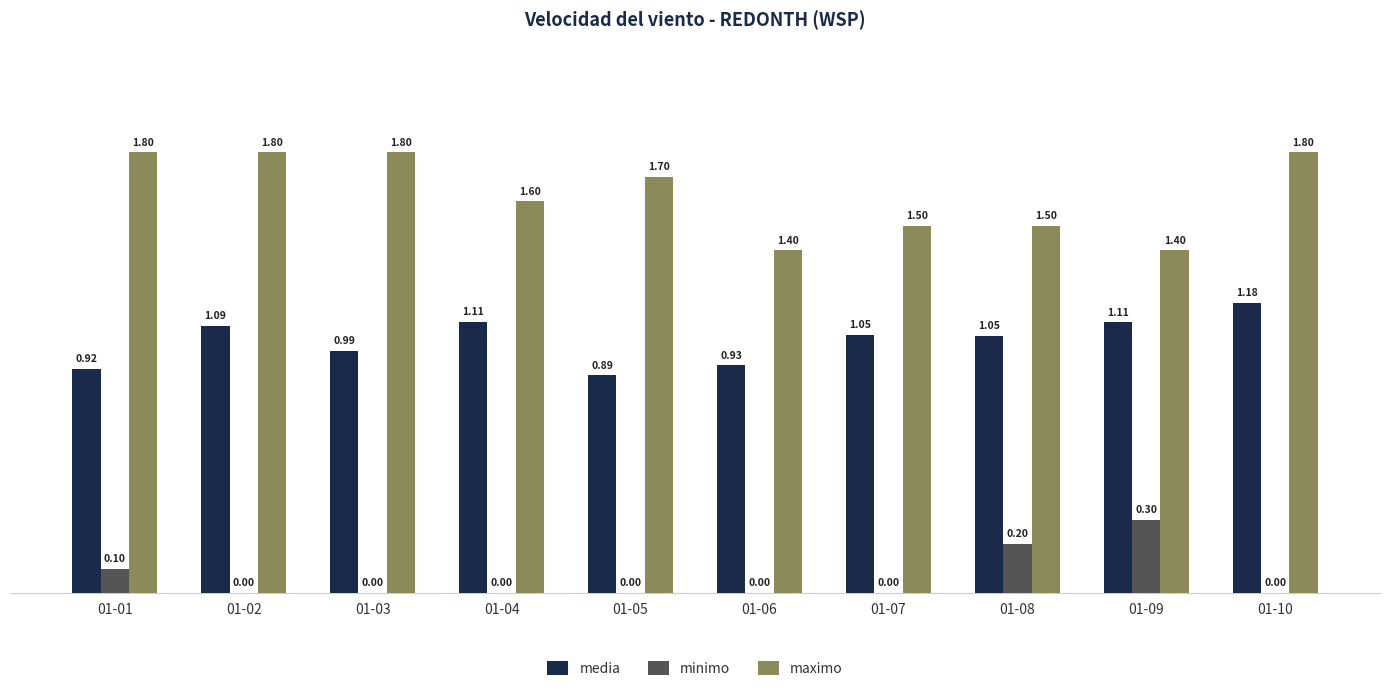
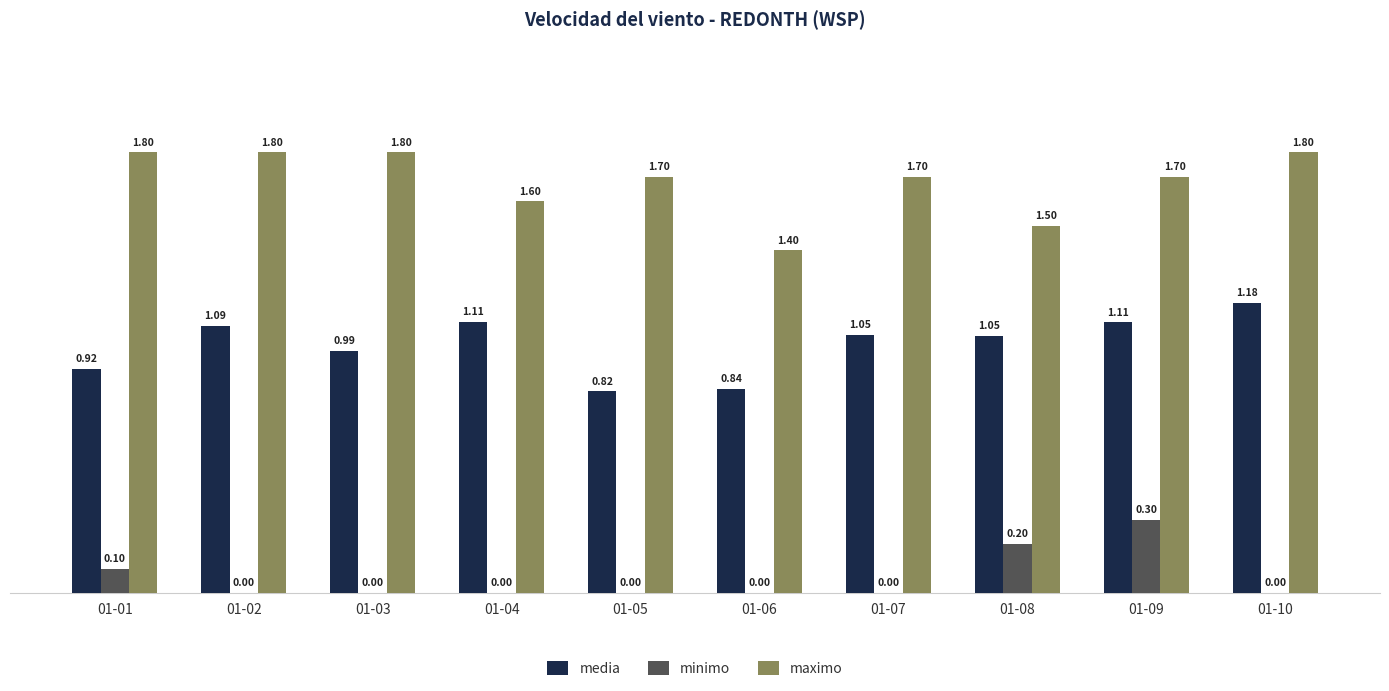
  {
    "media": {
      "01-01": 0.92,
      "01-02": 1.09,
      "01-03": 0.99,
      "01-04": 1.11,
-     "01-05": 0.89,
-     "01-06": 0.93,
+     "01-05": 0.82,
+     "01-06": 0.84,
      "01-07": 1.05,
      "01-08": 1.05,
      "01-09": 1.11,
      "01-10": 1.18
    },
    "minimo": {
      "01-01": 0.10,
      "01-02": 0.00,
      "01-03": 0.00,
      "01-04": 0.00,
      "01-05": 0.00,
      "01-06": 0.00,
      "01-07": 0.00,
      "01-08": 0.20,
      "01-09": 0.30,
      "01-10": 0.00
    },
    "maximo": {
      "01-01": 1.80,
      "01-02": 1.80,
      "01-03": 1.80,
      "01-04": 1.60,
      "01-05": 1.70,
      "01-06": 1.40,
-     "01-07": 1.50,
+     "01-07": 1.70,
      "01-08": 1.50,
-     "01-09": 1.40,
+     "01-09": 1.70,
      "01-10": 1.80
    }
  }
